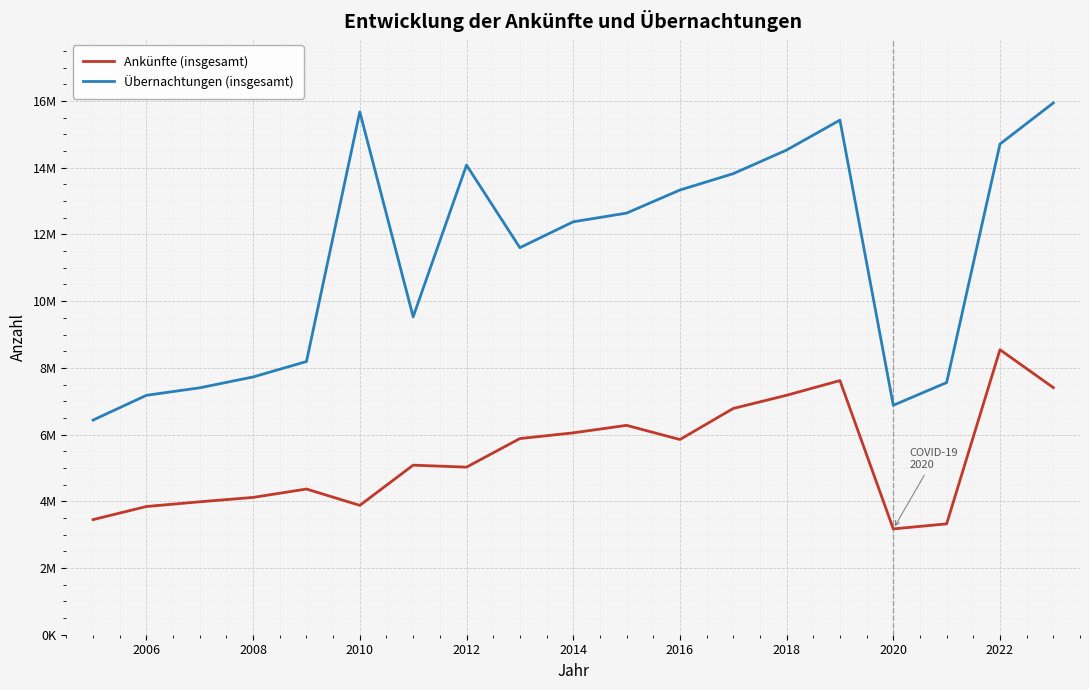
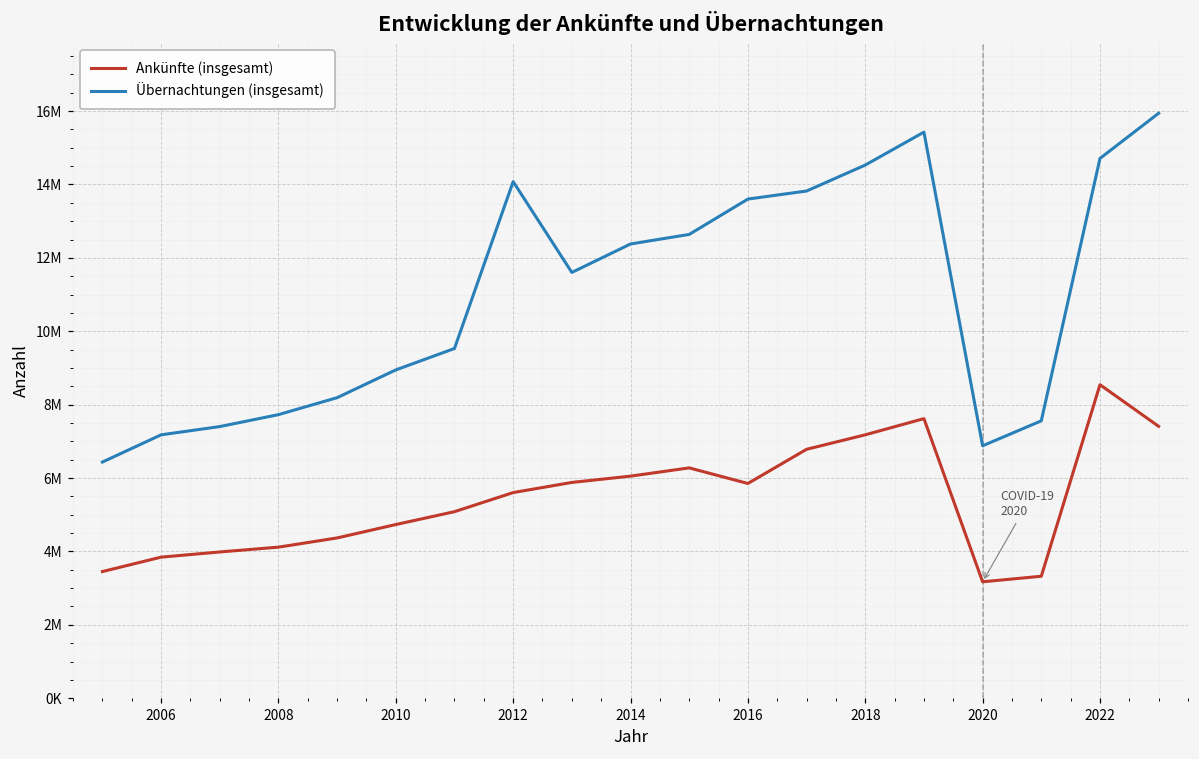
  {
    "Ankünfte (insgesamt)": {
      "2006": 3800000,
      "2008": 4100000,
-     "2010": 3900000,
-     "2012": 5000000,
+     "2010": 4700000,
+     "2012": 5600000,
      "2014": 6100000,
      "2016": 5900000,
      "2018": 7200000,
      "2020": 3200000,
      "2022": 8500000
    },
    "Übernachtungen (insgesamt)": {
      "2006": 7200000,
      "2008": 7700000,
-     "2010": 15700000,
+     "2010": 8900000,
      "2012": 14100000,
      "2014": 12400000,
-     "2016": 13300000,
+     "2016": 13600000,
      "2018": 14500000,
      "2020": 6900000,
      "2022": 14700000
    }
  }
